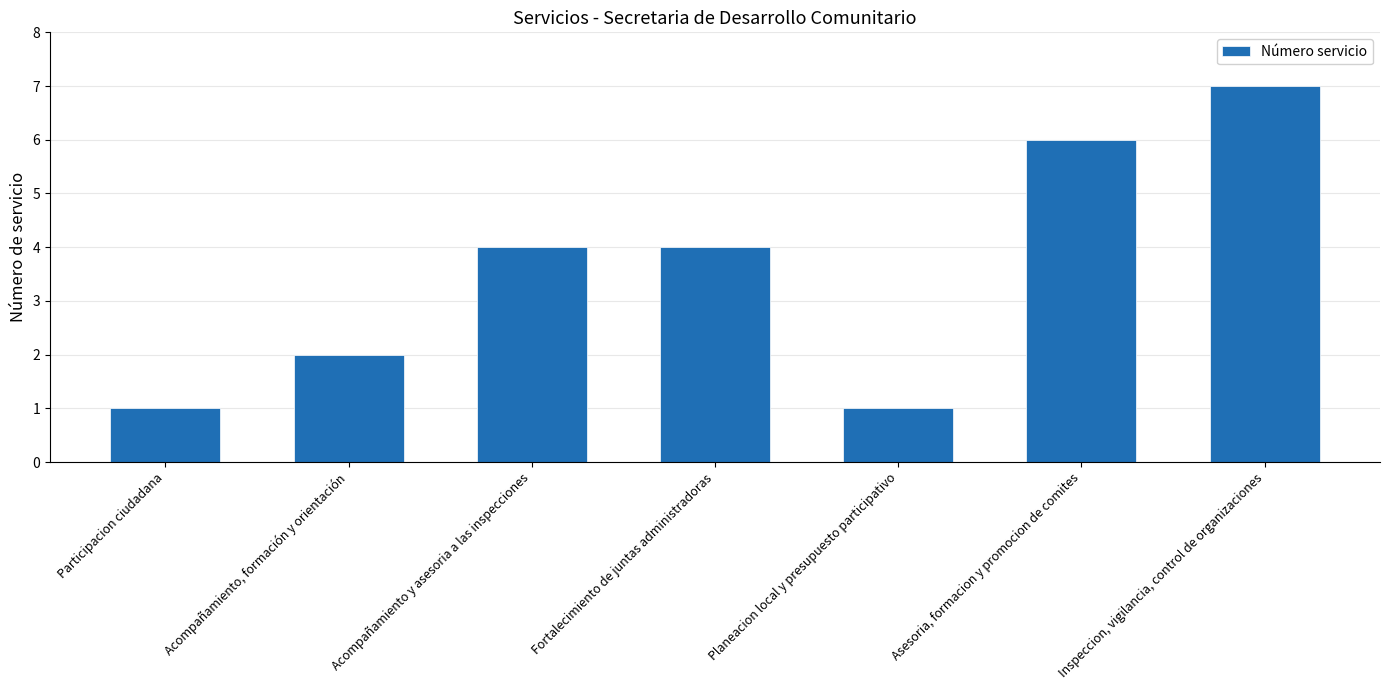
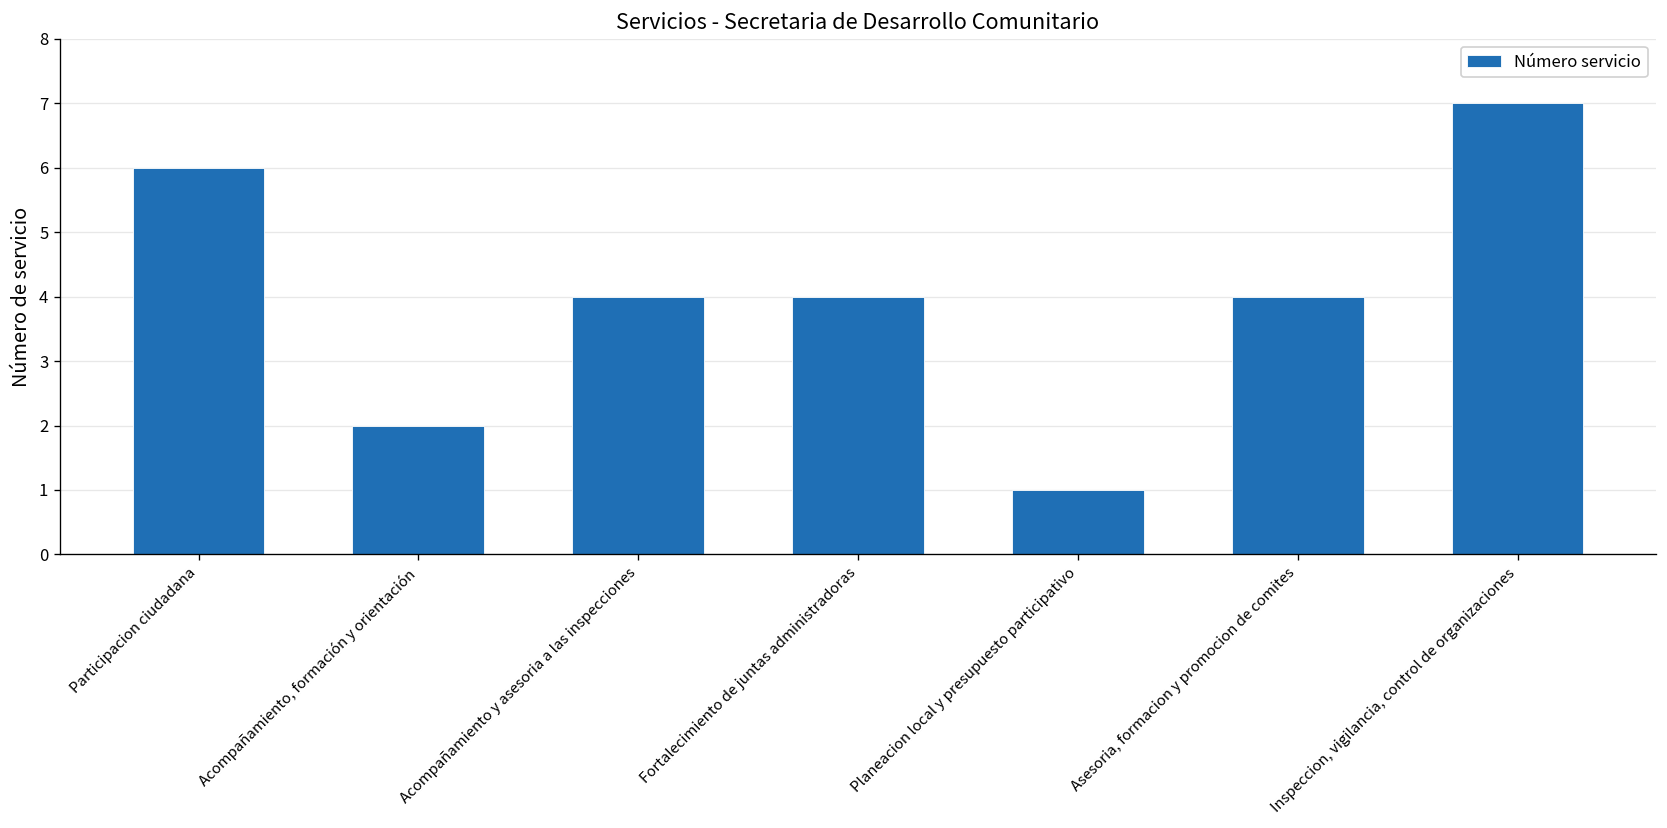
  {
-   "Participacion ciudadana": 1,
+   "Participacion ciudadana": 6,
    "Acompañamiento, formación y orientación": 2,
    "Acompañamiento y asesoria a las inspecciones": 4,
    "Fortalecimiento de juntas administradoras": 4,
    "Planeacion local y presupuesto participativo": 1,
-   "Asesoria, formacion y promocion de comites": 6,
+   "Asesoria, formacion y promocion de comites": 4,
    "Inspeccion, vigilancia, control de organizaciones": 7
  }
